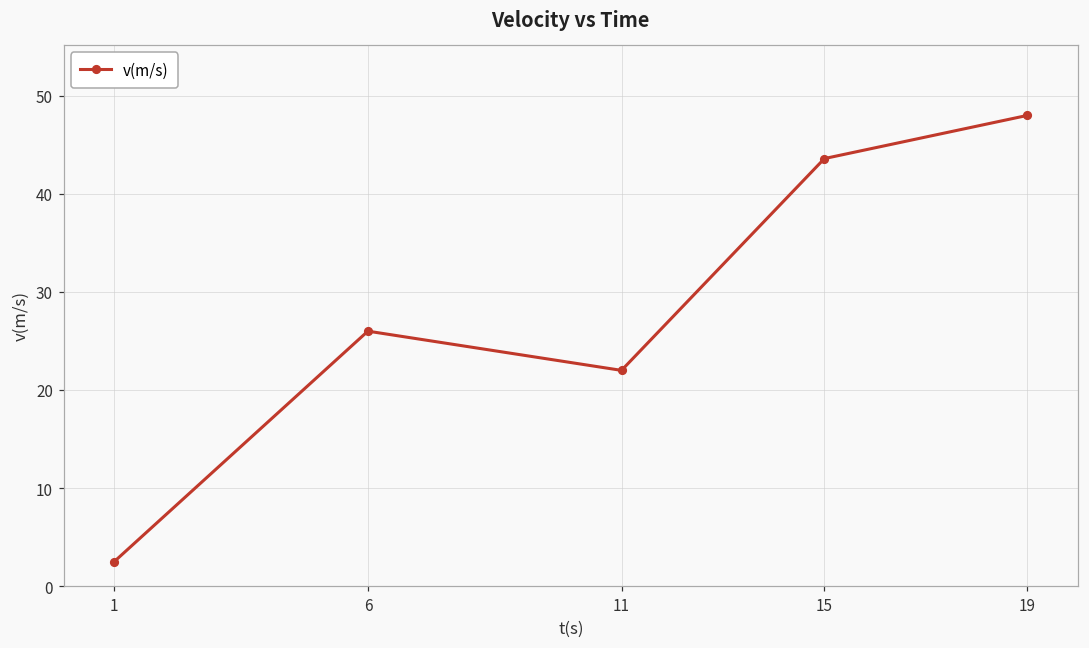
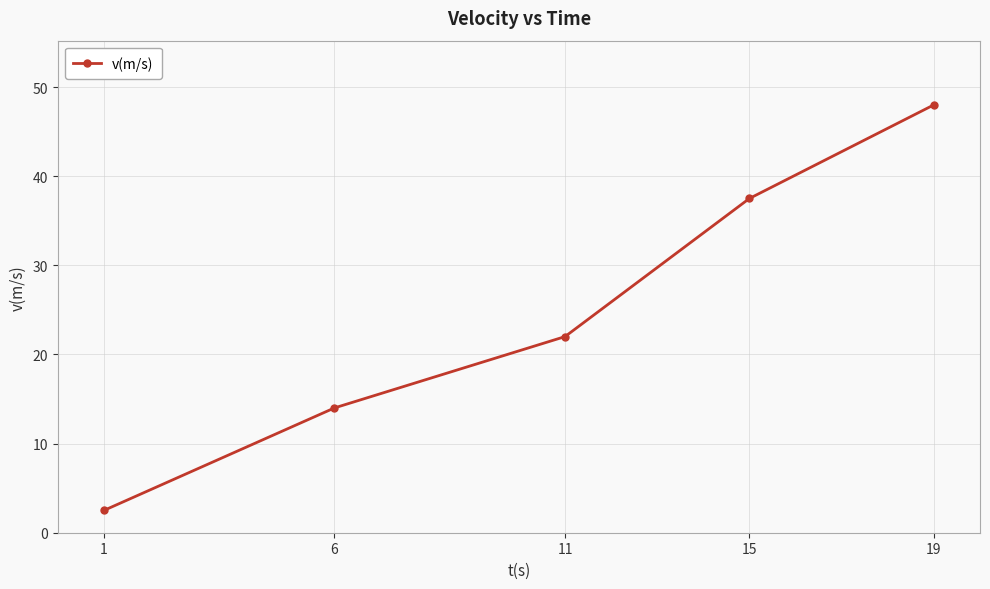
  {
    "1": 3,
-   "6": 26,
+   "6": 14,
    "11": 22,
-   "15": 44,
+   "15": 38,
    "19": 48
  }
